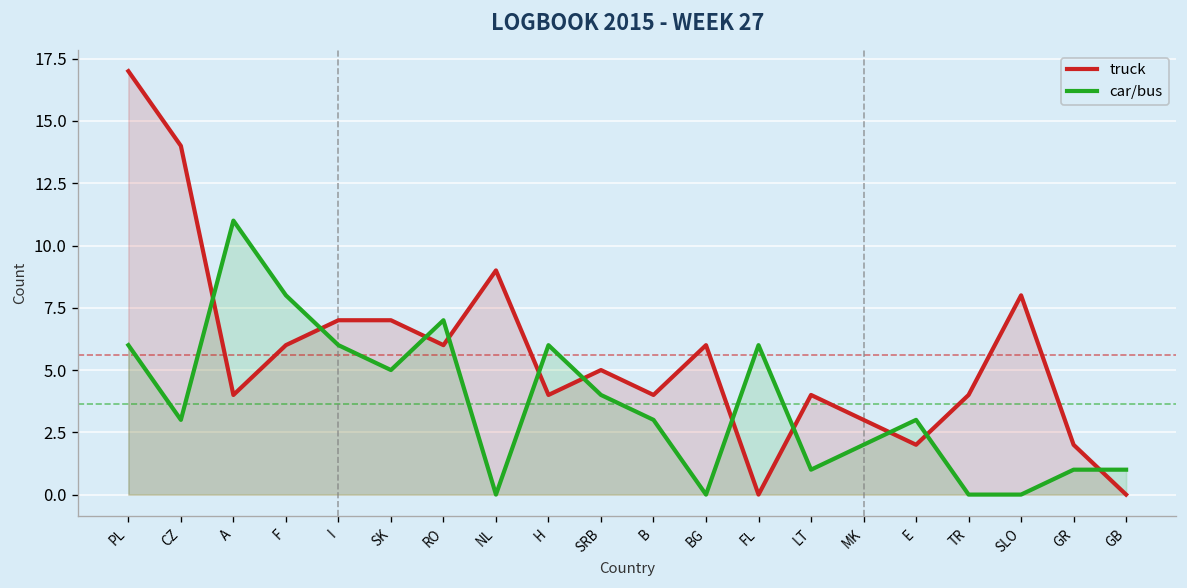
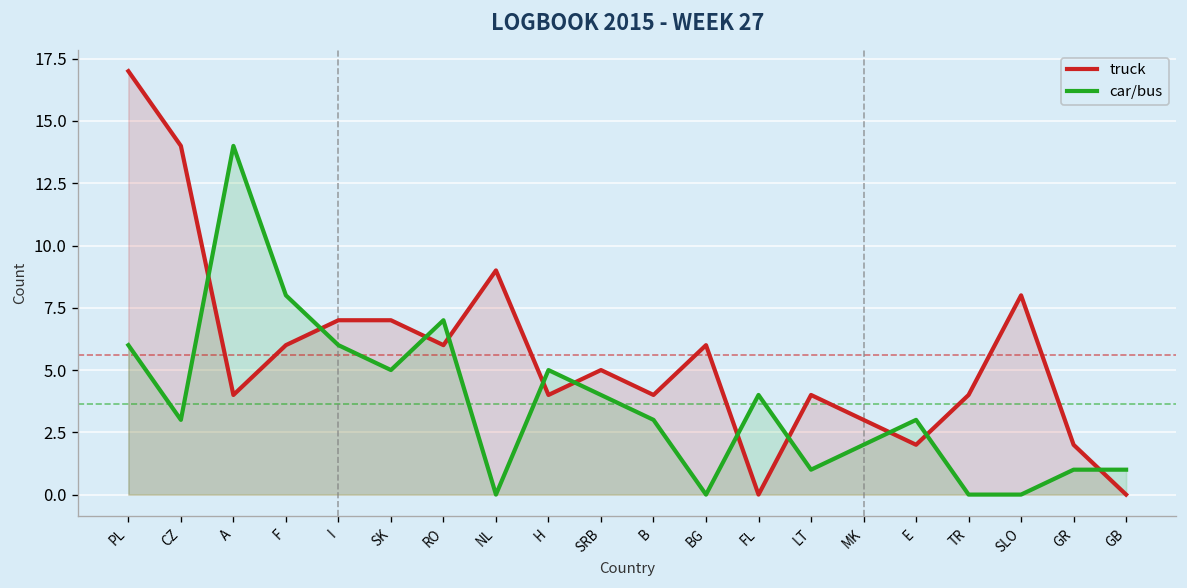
  {
    "truck": {
      "PL": 17,
      "CZ": 14,
      "A": 4,
      "F": 6,
      "I": 7,
      "SK": 7,
      "RO": 6,
      "NL": 9,
      "H": 4,
      "SRB": 5,
      "B": 4,
      "BG": 6,
      "FL": 0,
      "LT": 4,
      "MK": 3,
      "E": 2,
      "TR": 4,
      "SLO": 8,
      "GR": 2,
      "GB": 0
    },
    "car/bus": {
      "PL": 6,
      "CZ": 3,
-     "A": 11,
+     "A": 14,
      "F": 8,
      "I": 6,
      "SK": 5,
      "RO": 7,
      "NL": 0,
-     "H": 6,
+     "H": 5,
      "SRB": 4,
      "B": 3,
      "BG": 0,
-     "FL": 6,
+     "FL": 4,
      "LT": 1,
      "MK": 2,
      "E": 3,
      "TR": 0,
      "SLO": 0,
      "GR": 1,
      "GB": 1
    }
  }
